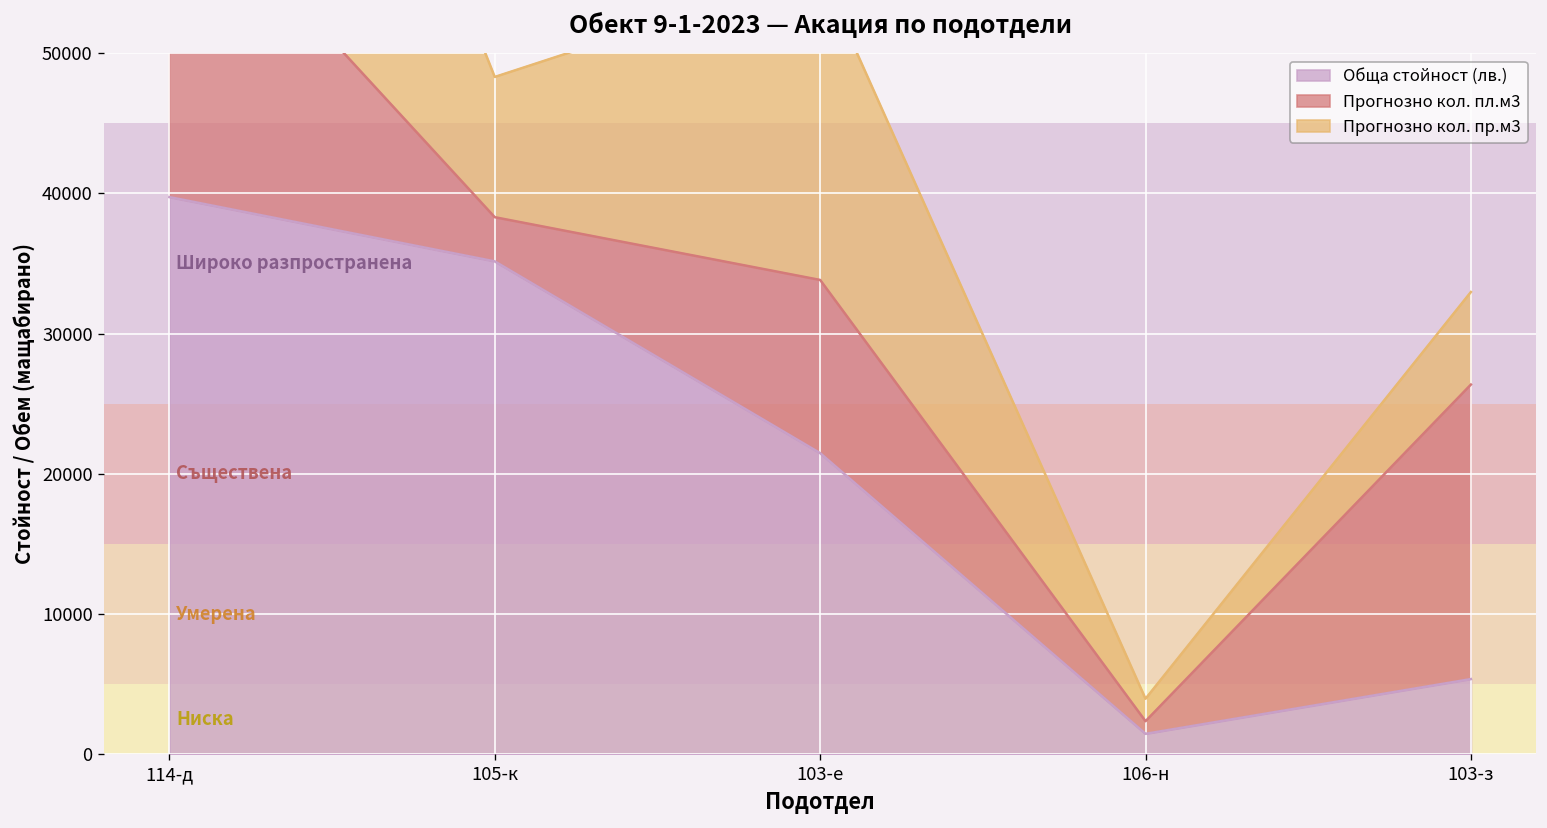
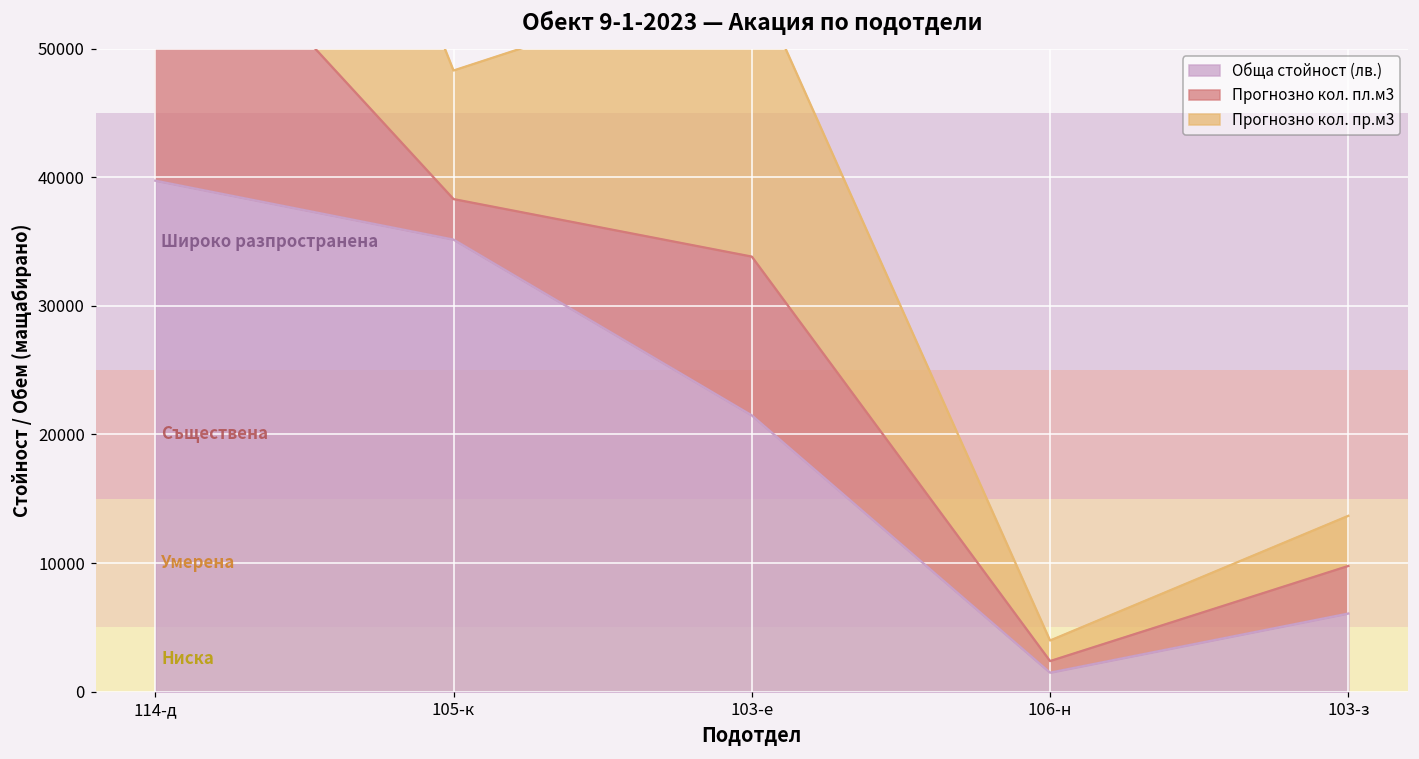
  {
    "Обща стойност (лв.)": {
      "114-д": 39700,
      "105-к": 35200,
      "103-е": 21500,
      "106-н": 1500,
-     "103-з": 5400
+     "103-з": 6100
    },
    "Прогнозно кол. пл.м3": {
      "105-к": 3200,
      "103-е": 12400,
      "106-н": 900,
-     "103-з": 21000
+     "103-з": 3700
    },
    "Прогнозно кол. пр.м3": {
      "105-к": 10000,
      "106-н": 1600,
-     "103-з": 6600
+     "103-з": 3900
    }
  }
